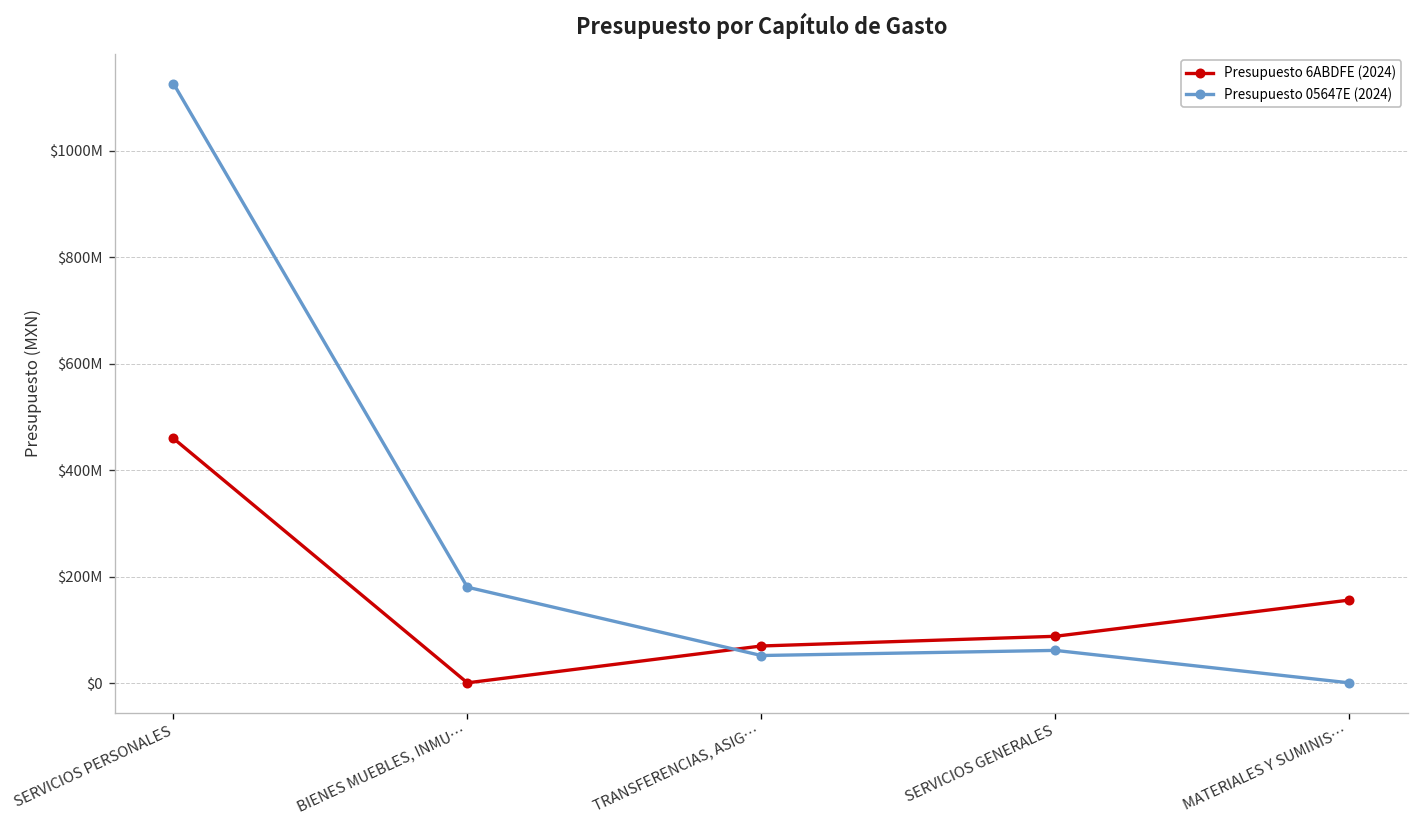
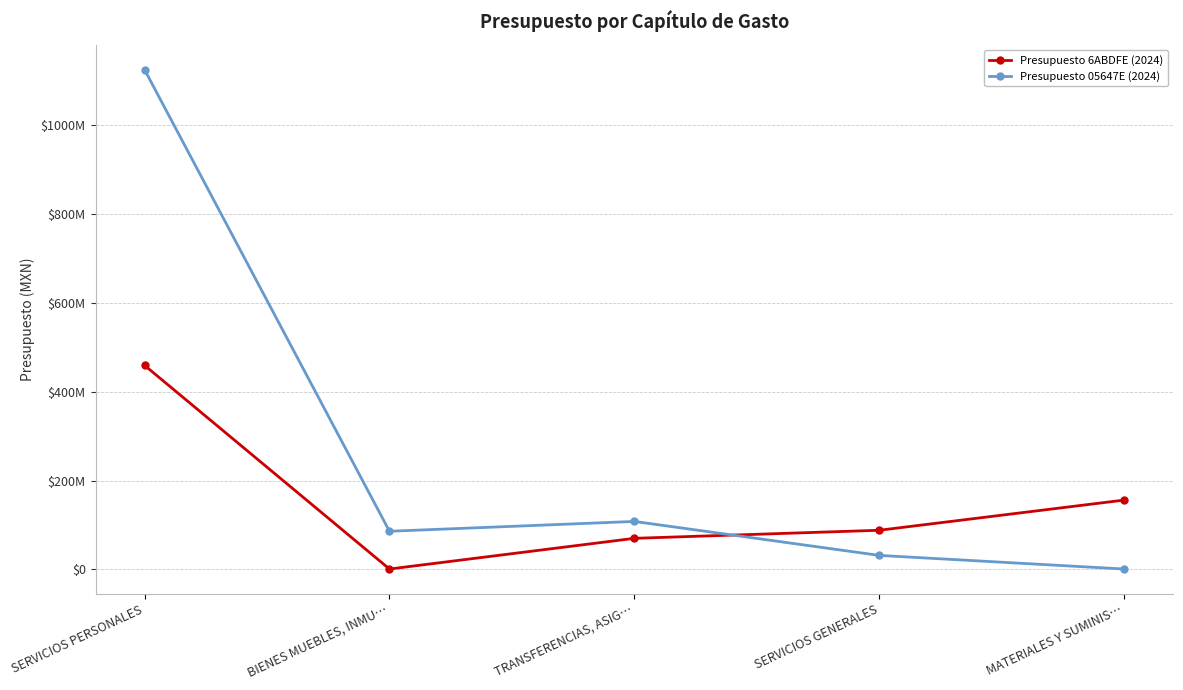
  {
    "Presupuesto 6ABDFE (2024)": {
      "SERVICIOS PERSONALES": "$460000000",
      "BIENES MUEBLES, INMU…": "$0",
      "TRANSFERENCIAS, ASIG…": "$70000000",
      "SERVICIOS GENERALES": "$90000000",
      "MATERIALES Y SUMINIS…": "$160000000"
    },
    "Presupuesto 05647E (2024)": {
      "SERVICIOS PERSONALES": "$1130000000",
-     "BIENES MUEBLES, INMU…": "$180000000",
-     "TRANSFERENCIAS, ASIG…": "$50000000",
-     "SERVICIOS GENERALES": "$60000000",
+     "BIENES MUEBLES, INMU…": "$90000000",
+     "TRANSFERENCIAS, ASIG…": "$110000000",
+     "SERVICIOS GENERALES": "$30000000",
      "MATERIALES Y SUMINIS…": "$0"
    }
  }
